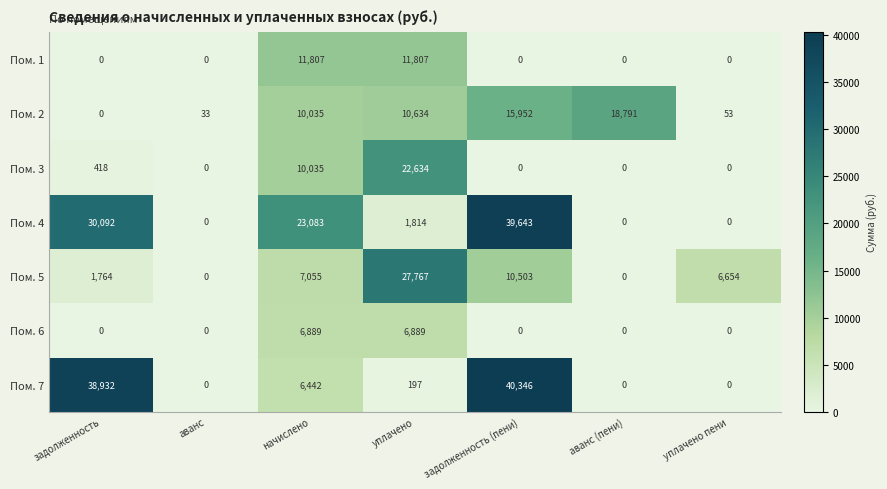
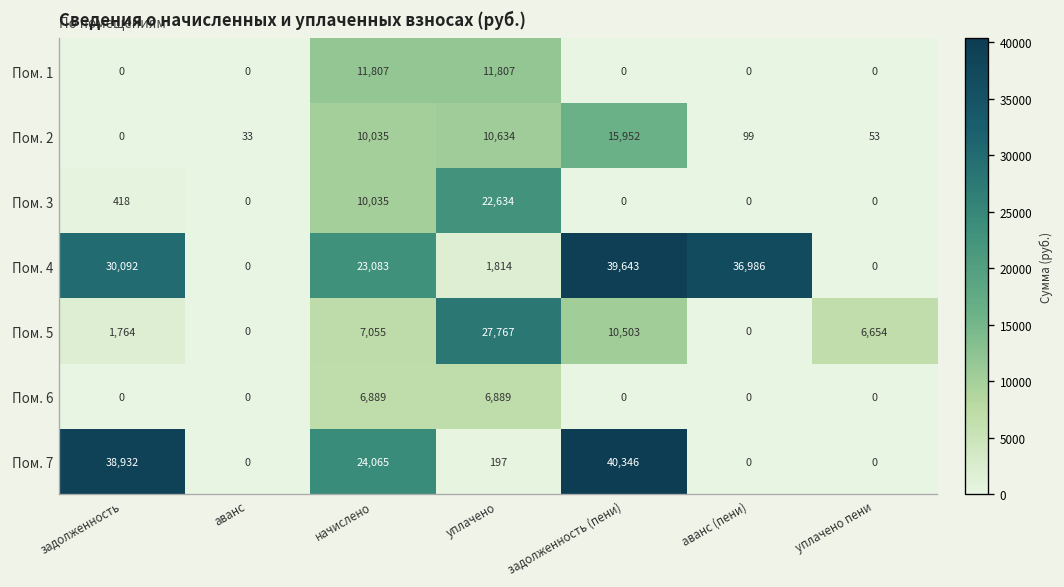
  {
    "Пом. 1": {
      "задолженность": "0",
      "аванс": "0",
      "начислено": "11,807",
      "уплачено": "11,807",
      "задолженность (пени)": "0",
      "аванс (пени)": "0",
      "уплачено пени": "0"
    },
    "Пом. 2": {
      "задолженность": "0",
      "аванс": "33",
      "начислено": "10,035",
      "уплачено": "10,634",
      "задолженность (пени)": "15,952",
-     "аванс (пени)": "18,791",
+     "аванс (пени)": "99",
      "уплачено пени": "53"
    },
    "Пом. 3": {
      "задолженность": "418",
      "аванс": "0",
      "начислено": "10,035",
      "уплачено": "22,634",
      "задолженность (пени)": "0",
      "аванс (пени)": "0",
      "уплачено пени": "0"
    },
    "Пом. 4": {
      "задолженность": "30,092",
      "аванс": "0",
      "начислено": "23,083",
      "уплачено": "1,814",
      "задолженность (пени)": "39,643",
-     "аванс (пени)": "0",
+     "аванс (пени)": "36,986",
      "уплачено пени": "0"
    },
    "Пом. 5": {
      "задолженность": "1,764",
      "аванс": "0",
      "начислено": "7,055",
      "уплачено": "27,767",
      "задолженность (пени)": "10,503",
      "аванс (пени)": "0",
      "уплачено пени": "6,654"
    },
    "Пом. 6": {
      "задолженность": "0",
      "аванс": "0",
      "начислено": "6,889",
      "уплачено": "6,889",
      "задолженность (пени)": "0",
      "аванс (пени)": "0",
      "уплачено пени": "0"
    },
    "Пом. 7": {
      "задолженность": "38,932",
      "аванс": "0",
-     "начислено": "6,442",
+     "начислено": "24,065",
      "уплачено": "197",
      "задолженность (пени)": "40,346",
      "аванс (пени)": "0",
      "уплачено пени": "0"
    }
  }
